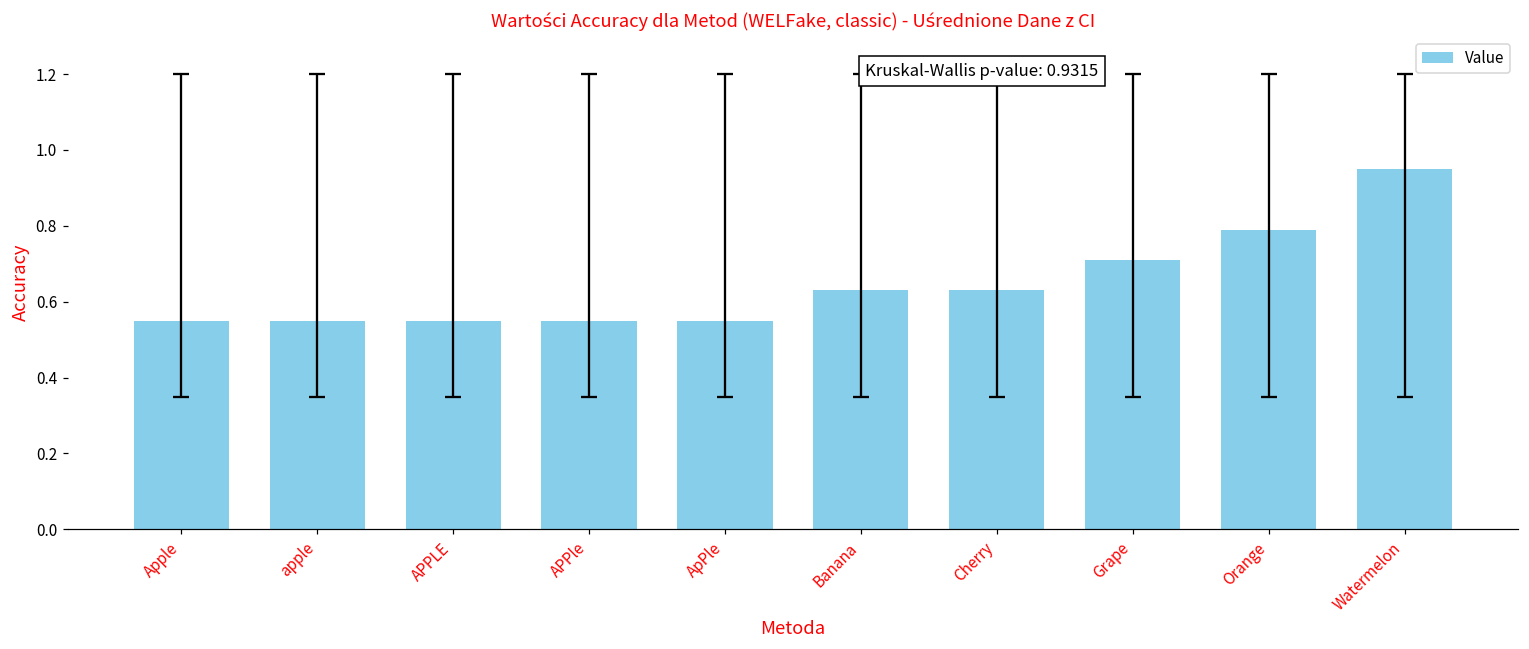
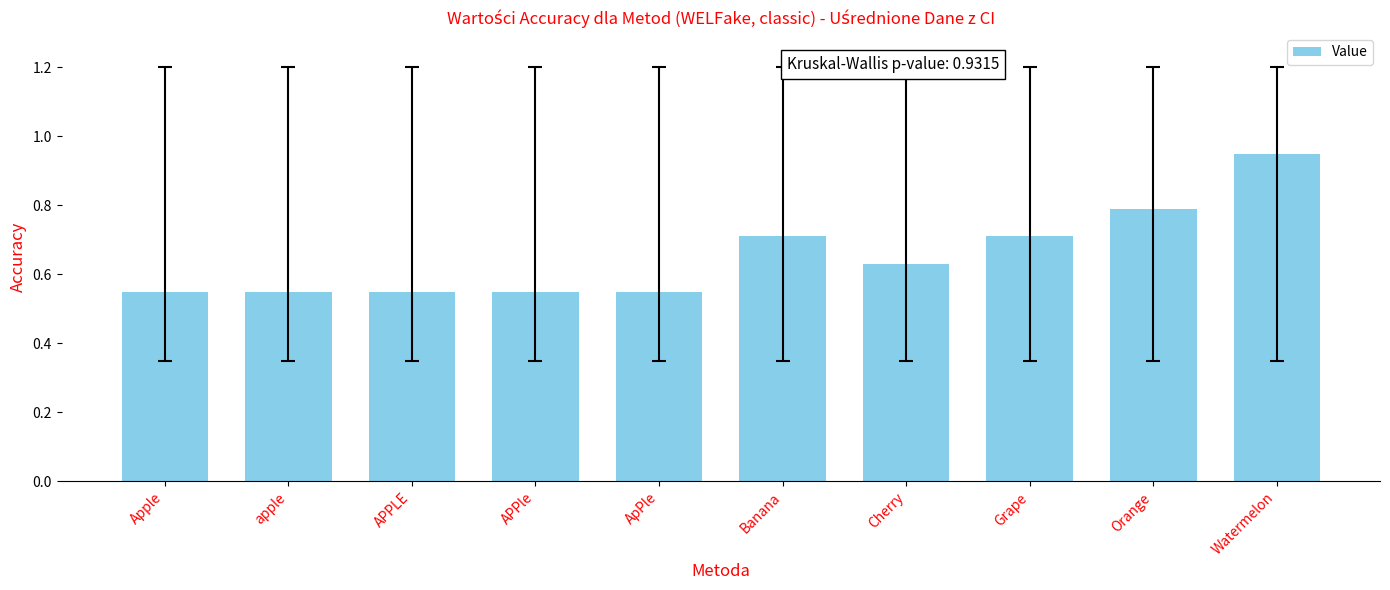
  {
    "Value": {
      "Apple": 0.55,
      "apple": 0.55,
      "APPLE": 0.55,
      "APPle": 0.55,
      "ApPle": 0.55,
-     "Banana": 0.63,
+     "Banana": 0.71,
      "Cherry": 0.63,
      "Grape": 0.71,
      "Orange": 0.79,
      "Watermelon": 0.95
    }
  }
